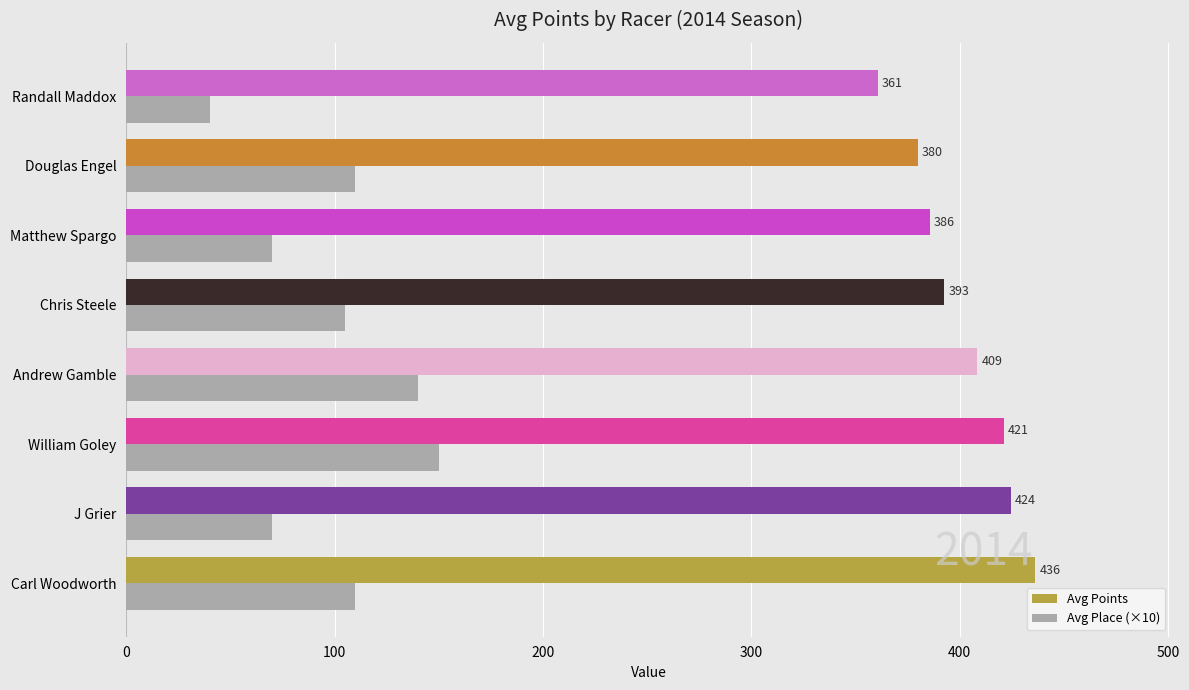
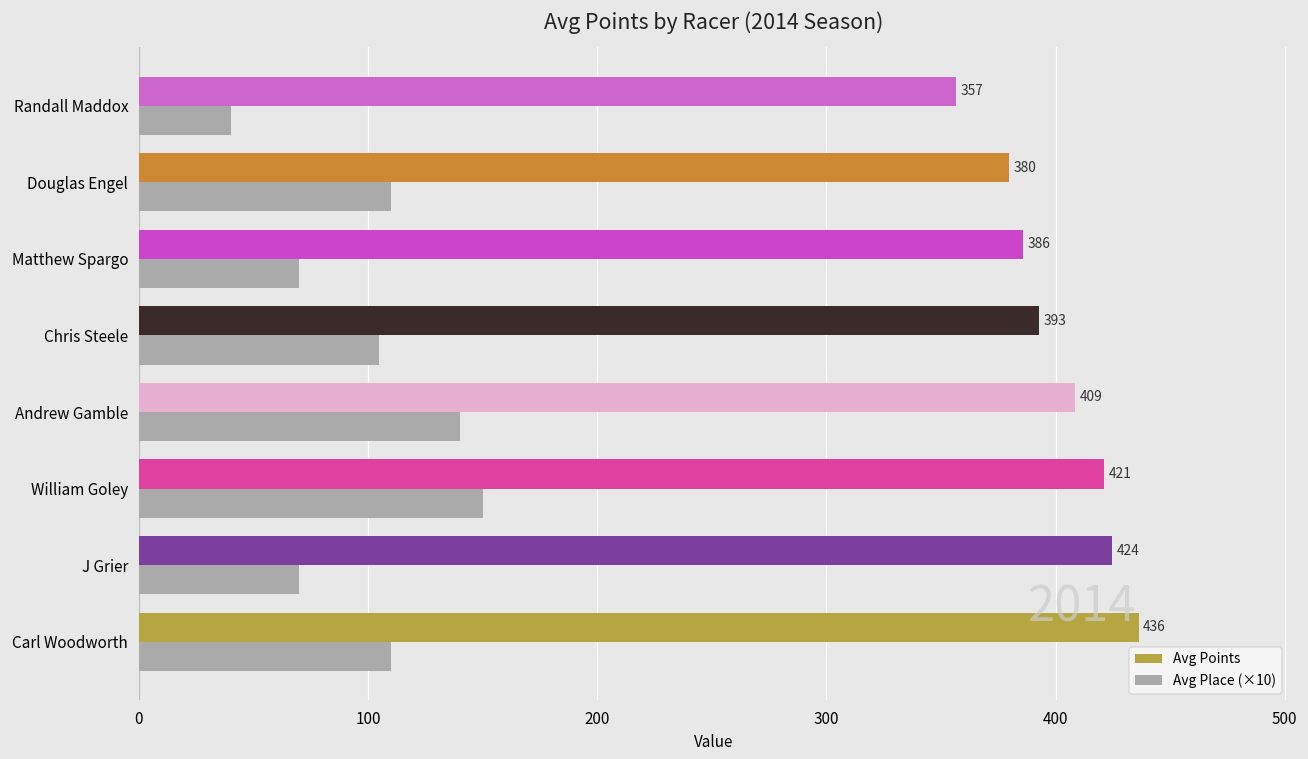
  {
    "Avg Points": {
-     "Randall Maddox": 361,
+     "Randall Maddox": 357,
      "Douglas Engel": 380,
      "Matthew Spargo": 386,
      "Chris Steele": 393,
      "Andrew Gamble": 409,
      "William Goley": 421,
      "J Grier": 424,
      "Carl Woodworth": 436
    },
    "Avg Place (×10)": {
      "Randall Maddox": 40,
      "Douglas Engel": 110,
      "Matthew Spargo": 70,
      "Chris Steele": 105,
      "Andrew Gamble": 140,
      "William Goley": 150,
      "J Grier": 70,
      "Carl Woodworth": 110
    }
  }
